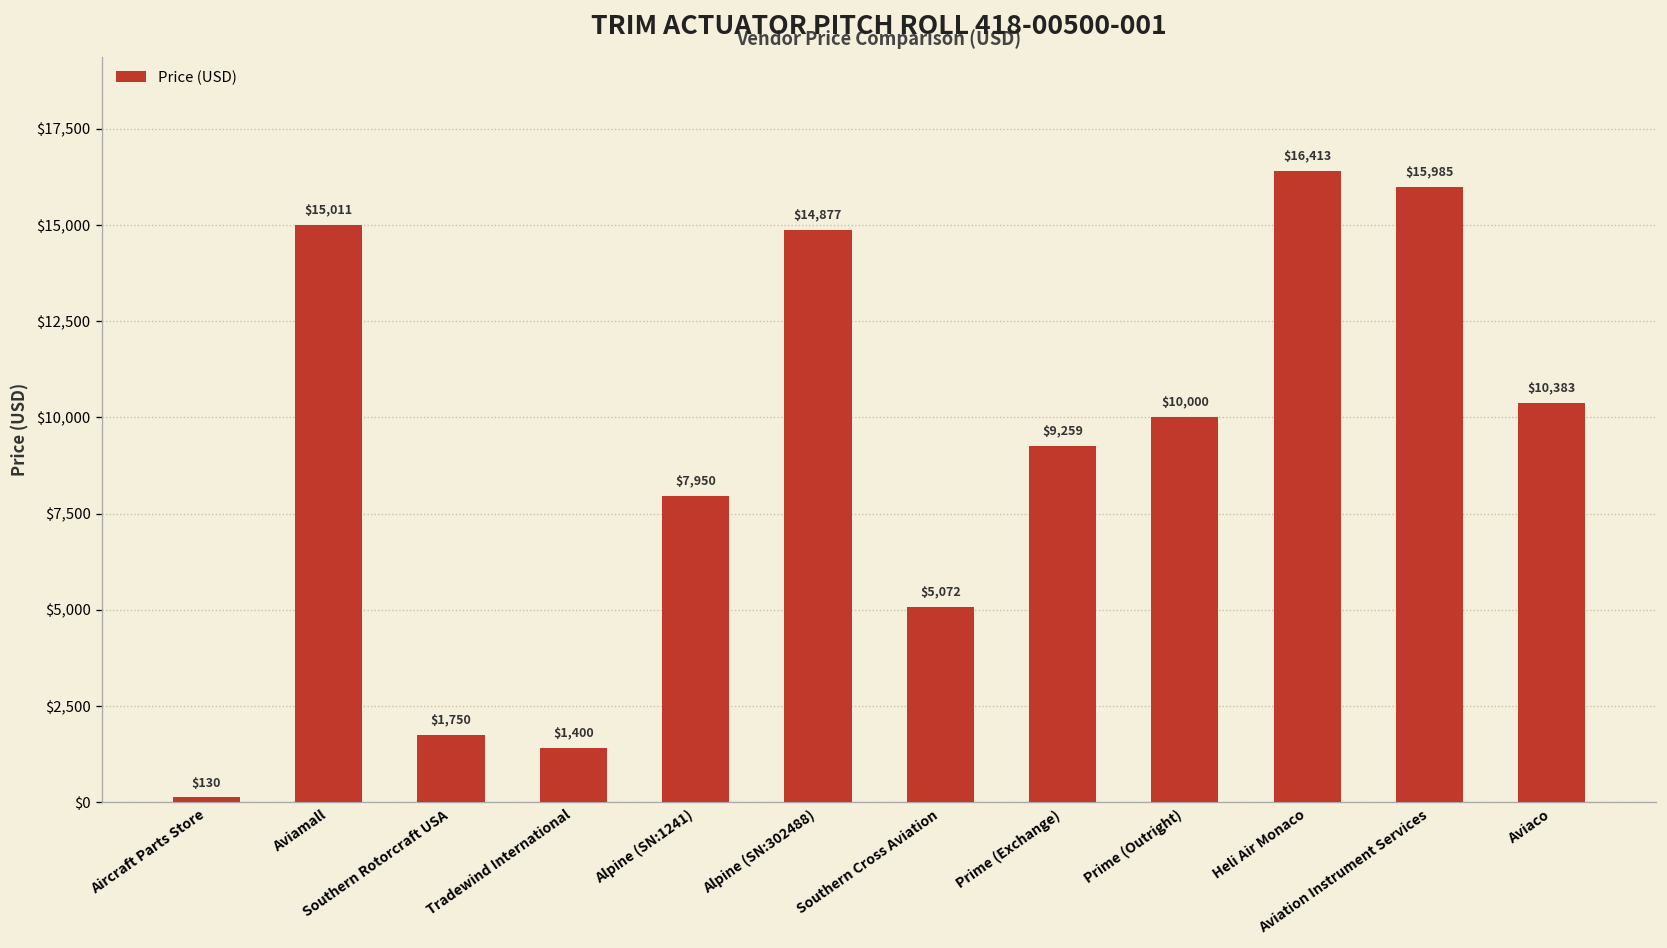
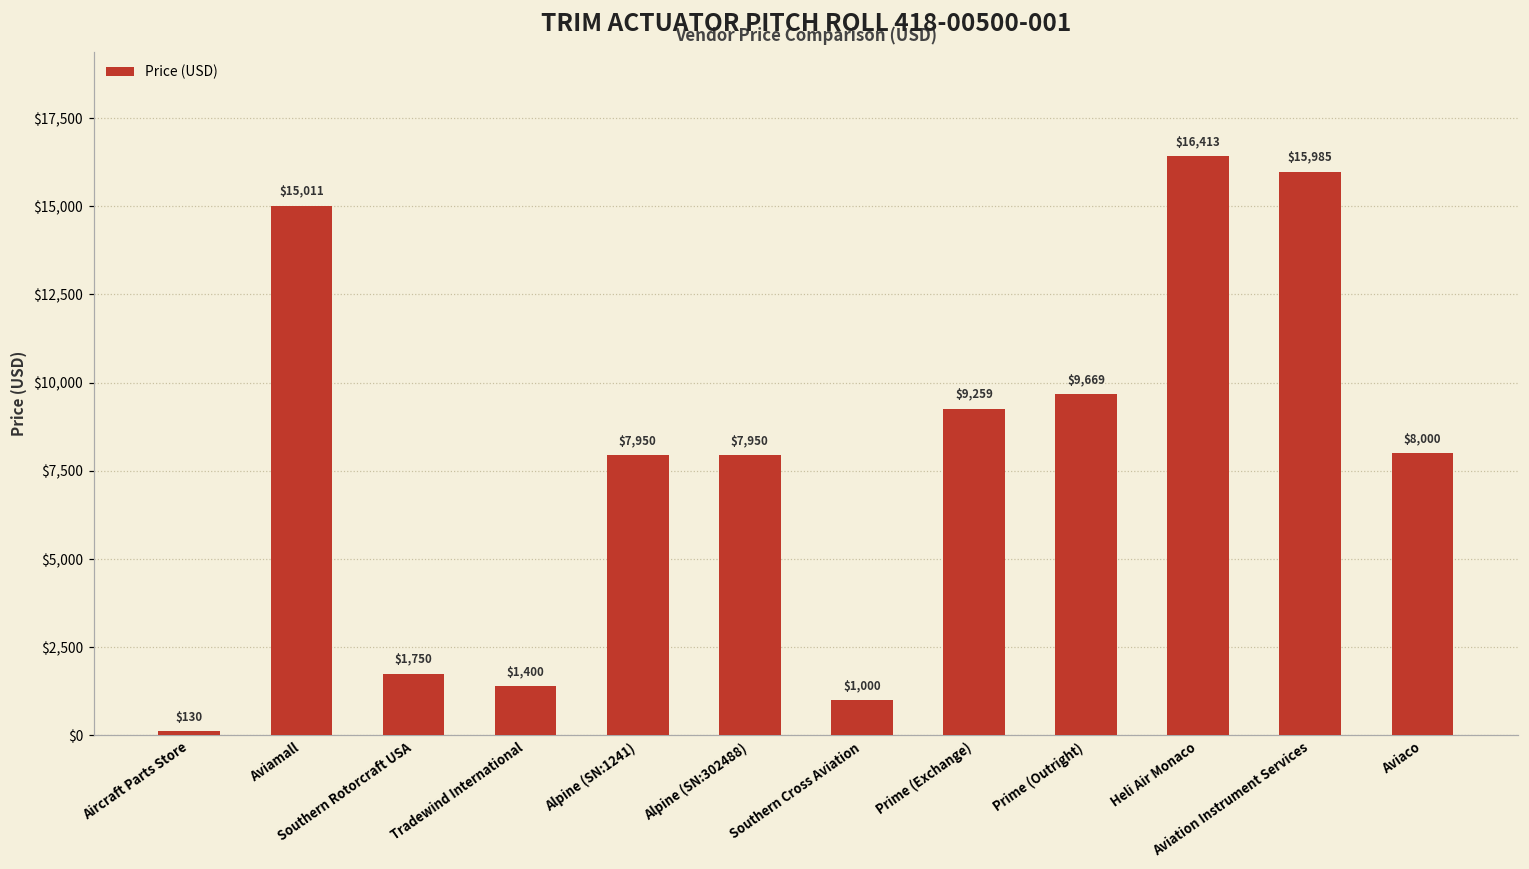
  {
    "Aircraft Parts Store": "$130",
    "Aviamall": "$15,011",
    "Southern Rotorcraft USA": "$1,750",
    "Tradewind International": "$1,400",
    "Alpine (SN:1241)": "$7,950",
-   "Alpine (SN:302488)": "$14,877",
-   "Southern Cross Aviation": "$5,072",
+   "Alpine (SN:302488)": "$7,950",
+   "Southern Cross Aviation": "$1,000",
    "Prime (Exchange)": "$9,259",
-   "Prime (Outright)": "$10,000",
+   "Prime (Outright)": "$9,669",
    "Heli Air Monaco": "$16,413",
    "Aviation Instrument Services": "$15,985",
-   "Aviaco": "$10,383"
+   "Aviaco": "$8,000"
  }
